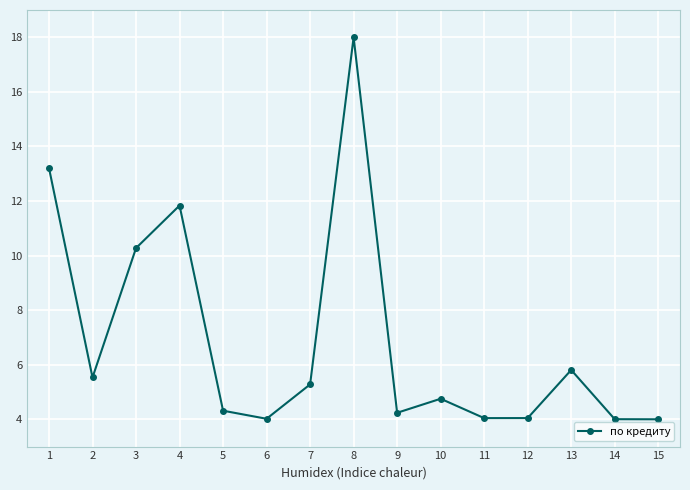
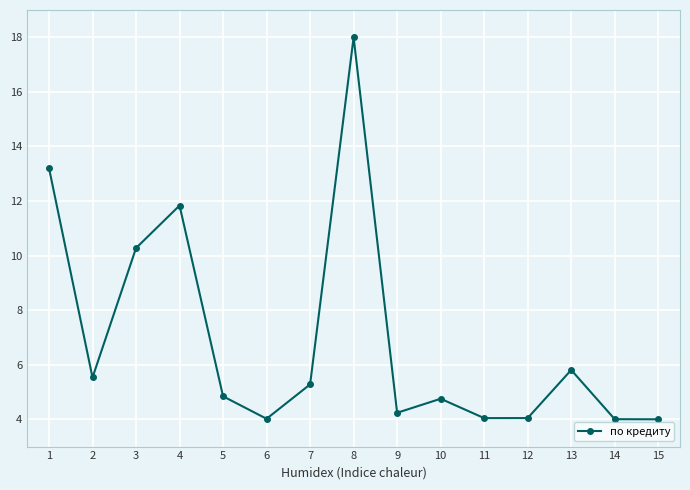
  {
    "1": 13.2,
    "2": 5.5,
    "3": 10.3,
    "4": 11.8,
-   "5": 4.3,
+   "5": 4.8,
    "6": 4.0,
    "7": 5.3,
    "8": 18.0,
    "9": 4.2,
    "10": 4.8,
    "11": 4.0,
    "12": 4.0,
    "13": 5.8,
    "14": 4.0,
    "15": 4.0
  }
